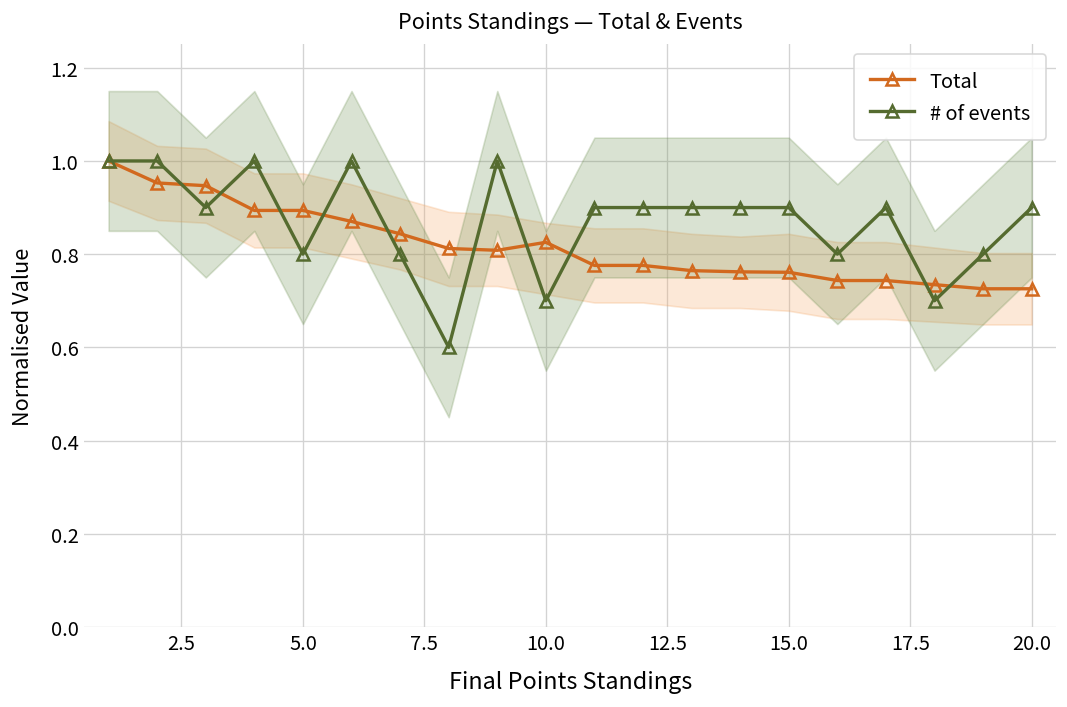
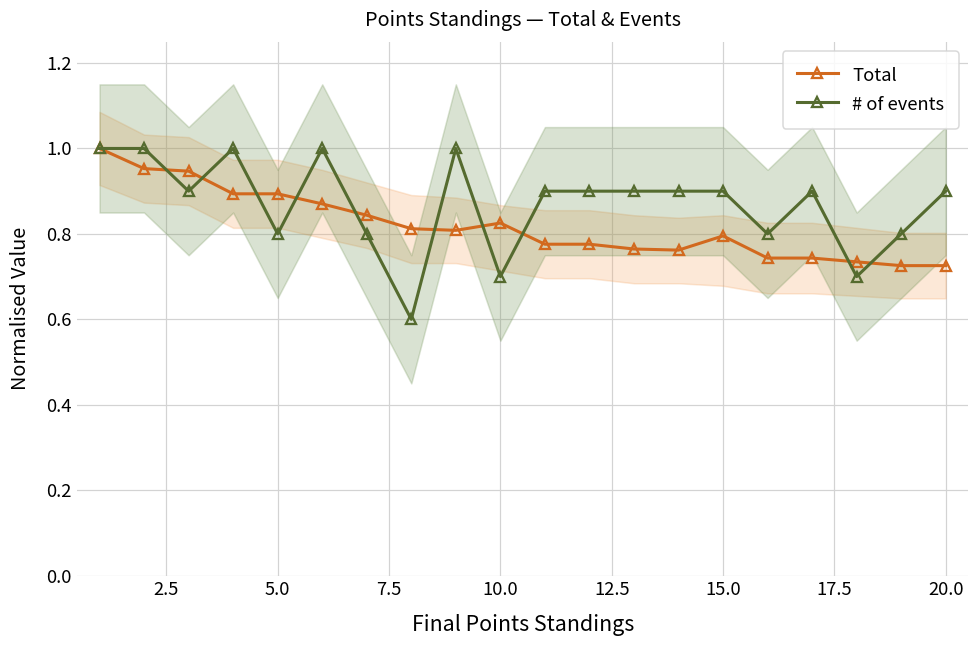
  {
    "Total": {
      "5.0": 0.89,
      "10.0": 0.83,
-     "15.0": 0.76,
+     "15.0": 0.80,
      "20.0": 0.73
    }
  }
